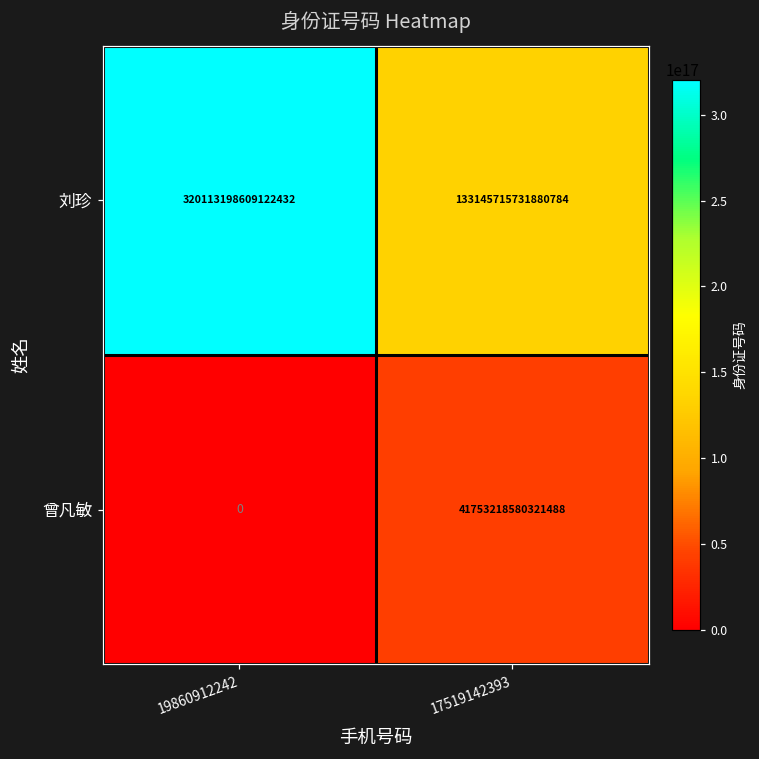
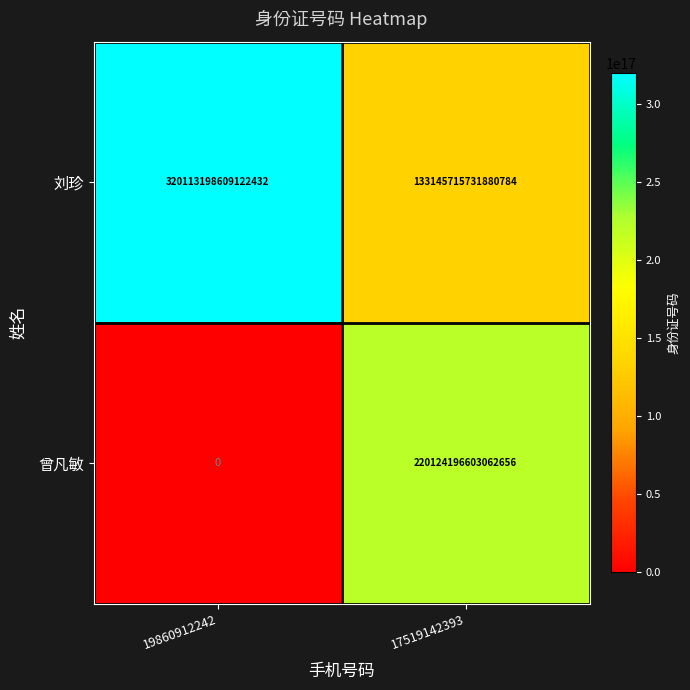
  {
    "刘珍": {
      "19860912242": 320113198609122432,
      "17519142393": 133145715731880784
    },
    "曾凡敏": {
      "19860912242": 0,
-     "17519142393": 41753218580321488
+     "17519142393": 220124196603062656
    }
  }
